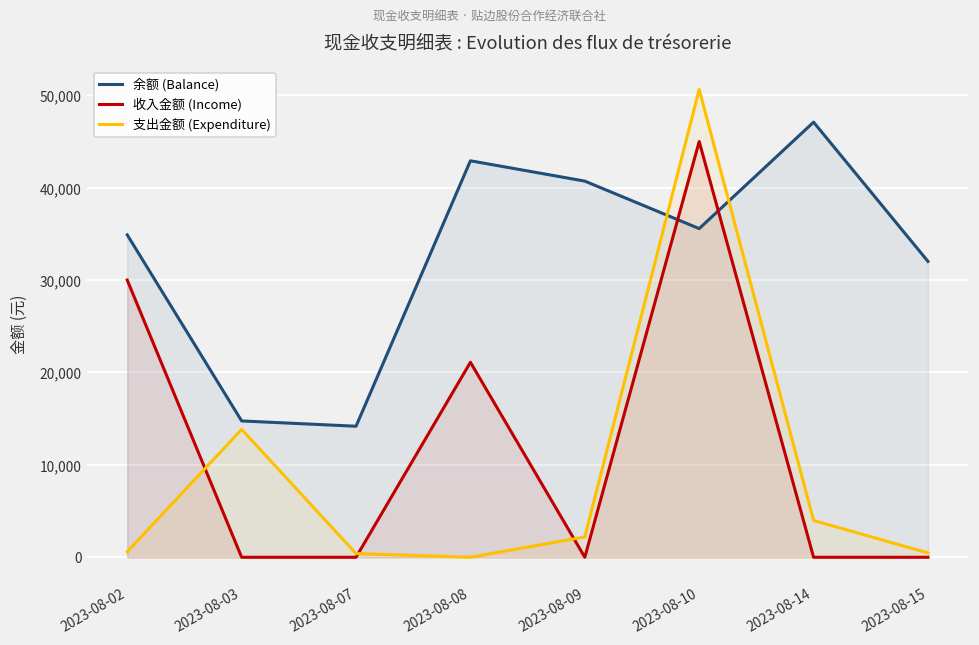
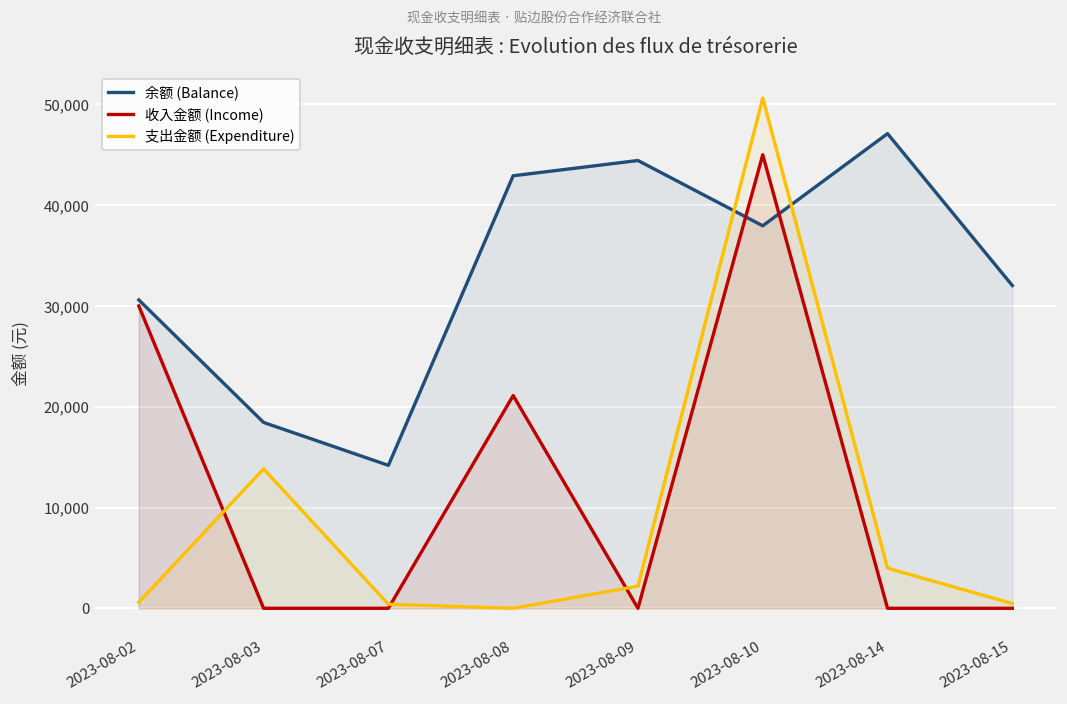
  {
    "余额 (Balance)": {
-     "2023-08-02": "35,000",
-     "2023-08-03": "15,000",
+     "2023-08-02": "31,000",
+     "2023-08-03": "18,000",
      "2023-08-07": "14,000",
      "2023-08-08": "43,000",
-     "2023-08-09": "41,000",
-     "2023-08-10": "36,000",
+     "2023-08-09": "44,000",
+     "2023-08-10": "38,000",
      "2023-08-14": "47,000",
      "2023-08-15": "32,000"
    },
    "收入金额 (Income)": {
      "2023-08-02": "30,000",
      "2023-08-03": "0",
      "2023-08-07": "0",
      "2023-08-08": "21,000",
      "2023-08-09": "0",
      "2023-08-10": "45,000",
      "2023-08-14": "0",
      "2023-08-15": "0"
    },
    "支出金额 (Expenditure)": {
      "2023-08-02": "1,000",
      "2023-08-03": "14,000",
      "2023-08-07": "0",
      "2023-08-08": "0",
      "2023-08-09": "2,000",
      "2023-08-10": "51,000",
      "2023-08-14": "4,000",
      "2023-08-15": "0"
    }
  }
